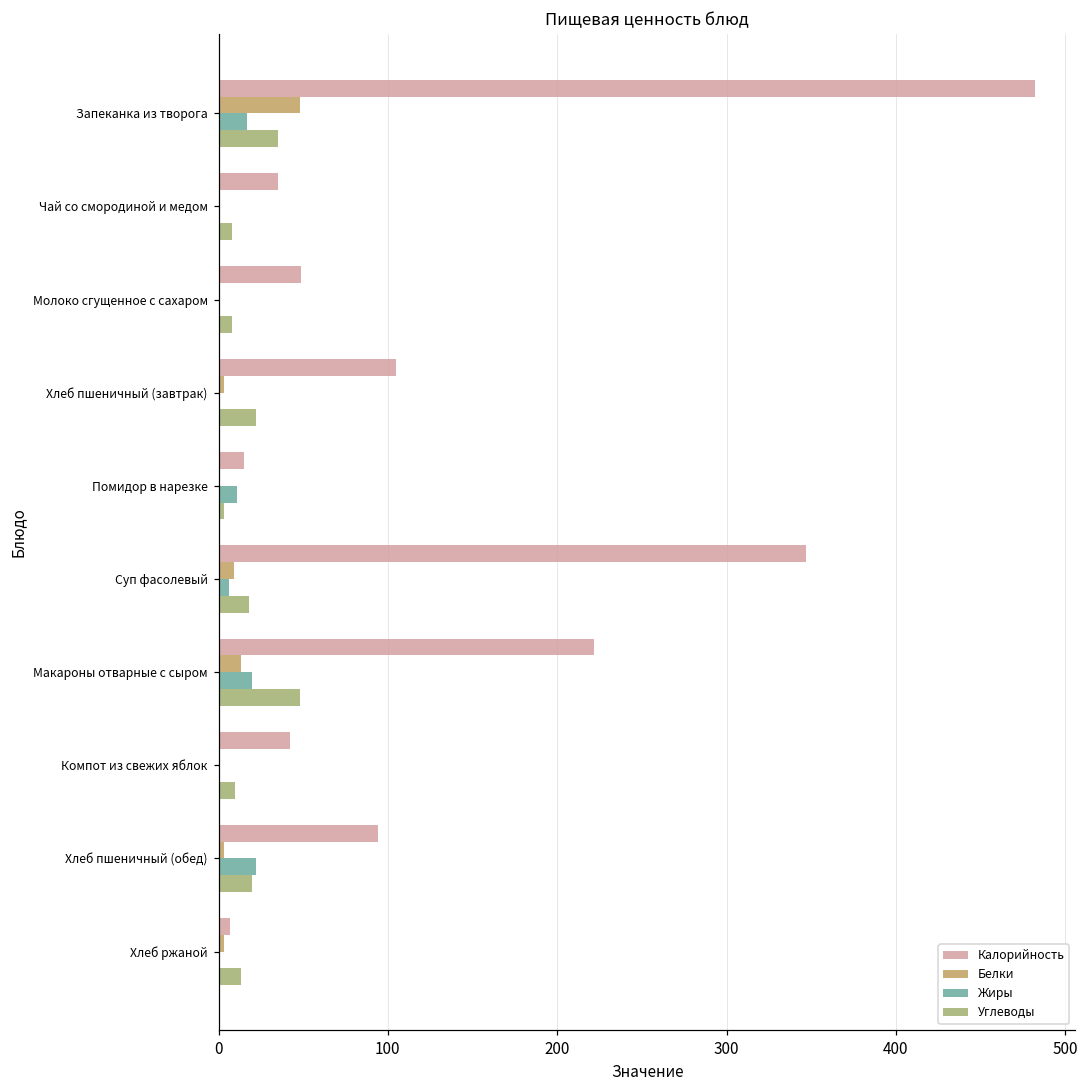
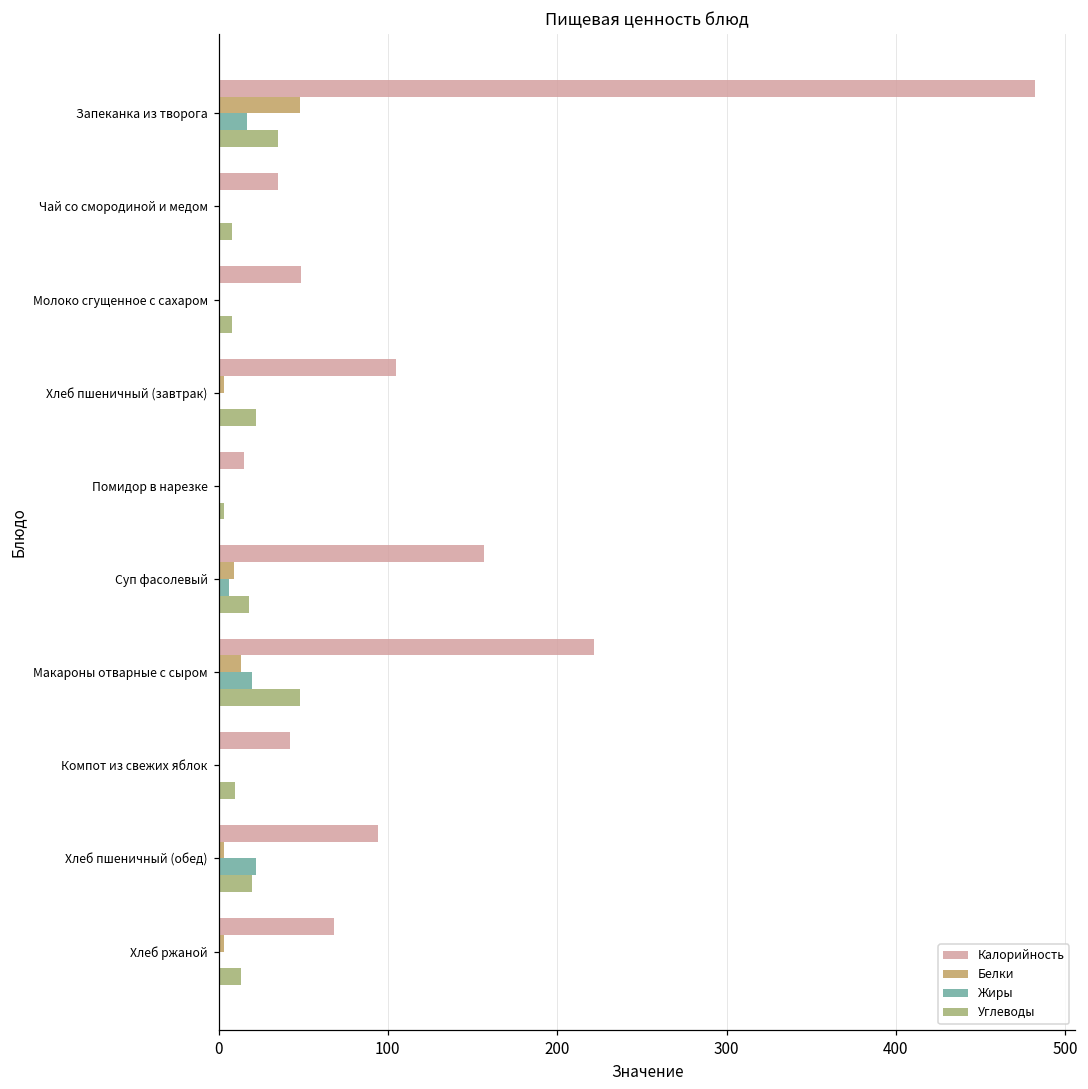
  {
    "Калорийность": {
      "Запеканка из творога": 482,
      "Чай со смородиной и медом": 35,
      "Молоко сгущенное с сахаром": 49,
      "Хлеб пшеничный (завтрак)": 105,
      "Помидор в нарезке": 15,
-     "Суп фасолевый": 347,
+     "Суп фасолевый": 157,
      "Макароны отварные с сыром": 222,
      "Компот из свежих яблок": 42,
      "Хлеб пшеничный (обед)": 94,
-     "Хлеб ржаной": 7
+     "Хлеб ржаной": 68
    },
    "Жиры": {
      "Запеканка из творога": 17,
      "Чай со смородиной и медом": 0,
      "Хлеб пшеничный (завтрак)": 0,
-     "Помидор в нарезке": 11,
+     "Помидор в нарезке": 0,
      "Суп фасолевый": 6,
      "Макароны отварные с сыром": 20,
      "Компот из свежих яблок": 0,
      "Хлеб пшеничный (обед)": 22,
      "Хлеб ржаной": 0
    }
  }
